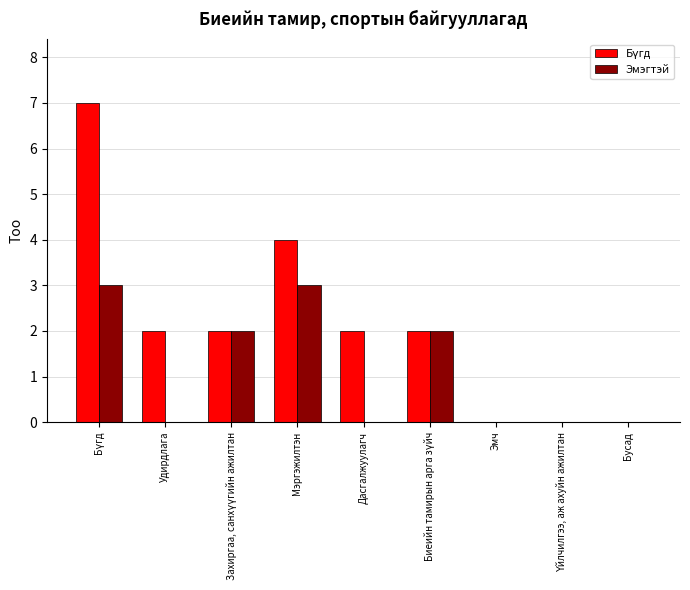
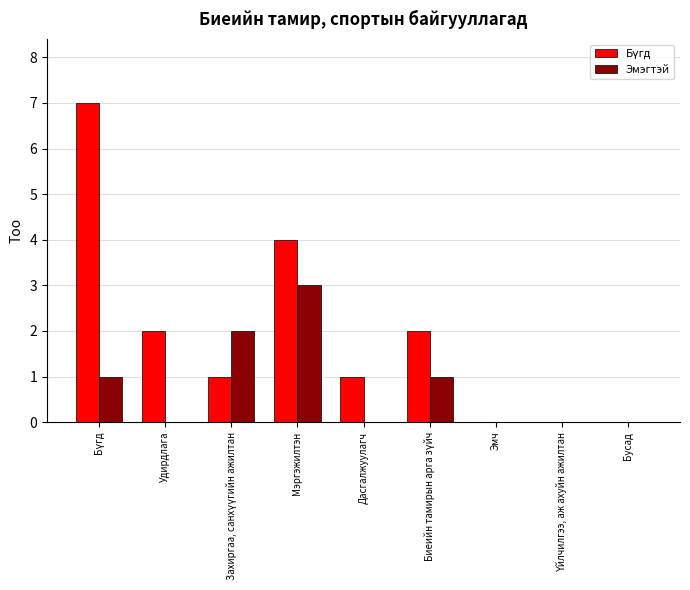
  {
    "Бүгд": {
      "Бүгд": 7,
      "Удирдлага": 2,
-     "Захиргаа, санхүүгийн ажилтан": 2,
+     "Захиргаа, санхүүгийн ажилтан": 1,
      "Мэргэжилтэн": 4,
-     "Дасгалжуулагч": 2,
+     "Дасгалжуулагч": 1,
      "Биеийн тамирын арга зүйч": 2,
      "Эмч": 0,
      "Үйлчилгээ, аж ахуйн ажилтан": 0,
      "Бусад": 0
    },
    "Эмэгтэй": {
-     "Бүгд": 3,
+     "Бүгд": 1,
      "Удирдлага": 0,
      "Захиргаа, санхүүгийн ажилтан": 2,
      "Мэргэжилтэн": 3,
      "Дасгалжуулагч": 0,
-     "Биеийн тамирын арга зүйч": 2,
+     "Биеийн тамирын арга зүйч": 1,
      "Эмч": 0,
      "Үйлчилгээ, аж ахуйн ажилтан": 0,
      "Бусад": 0
    }
  }
